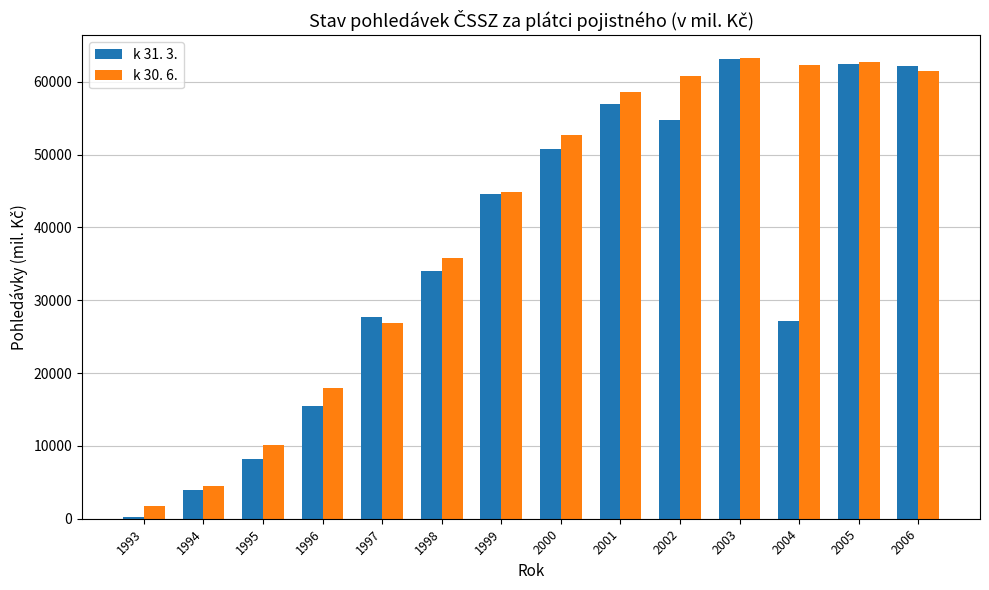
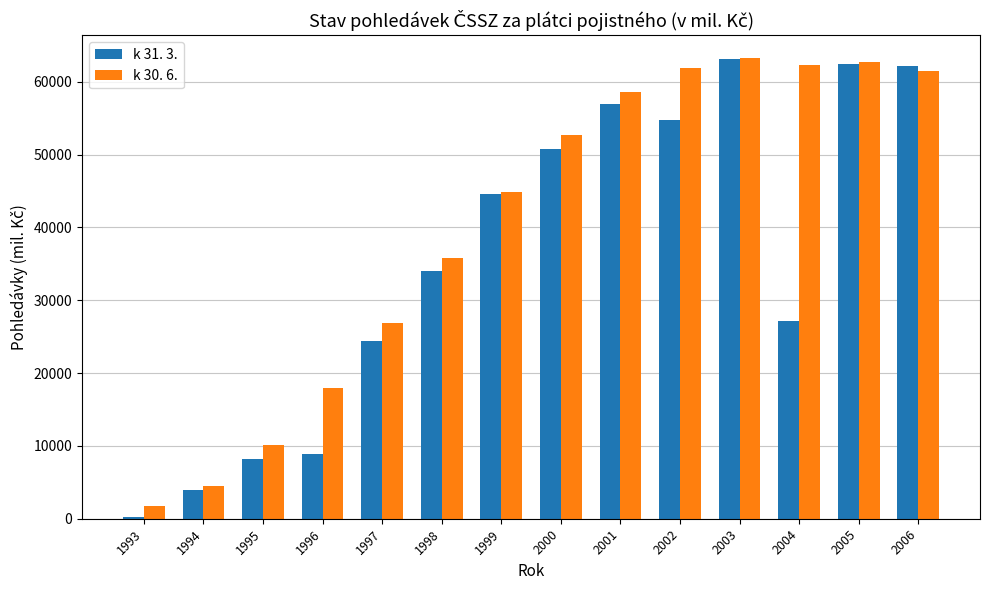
  {
    "k 31. 3.": {
      "1994": 4000,
      "1995": 8000,
-     "1996": 15000,
-     "1997": 28000,
+     "1996": 9000,
+     "1997": 24000,
      "1998": 34000,
      "1999": 45000,
      "2000": 51000,
      "2001": 57000,
      "2002": 55000,
      "2003": 63000,
      "2004": 27000,
      "2005": 62000,
      "2006": 62000
    },
    "k 30. 6.": {
      "1993": 2000,
      "1994": 4000,
      "1995": 10000,
      "1996": 18000,
      "1997": 27000,
      "1998": 36000,
      "1999": 45000,
      "2000": 53000,
      "2001": 59000,
-     "2002": 61000,
+     "2002": 62000,
      "2003": 63000,
      "2004": 62000,
      "2005": 63000,
      "2006": 61000
    }
  }
